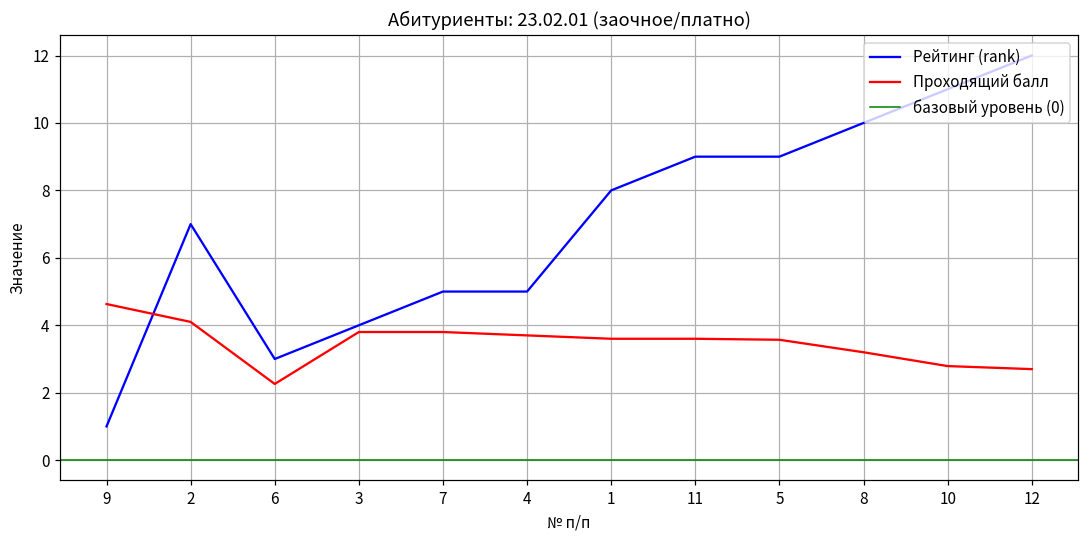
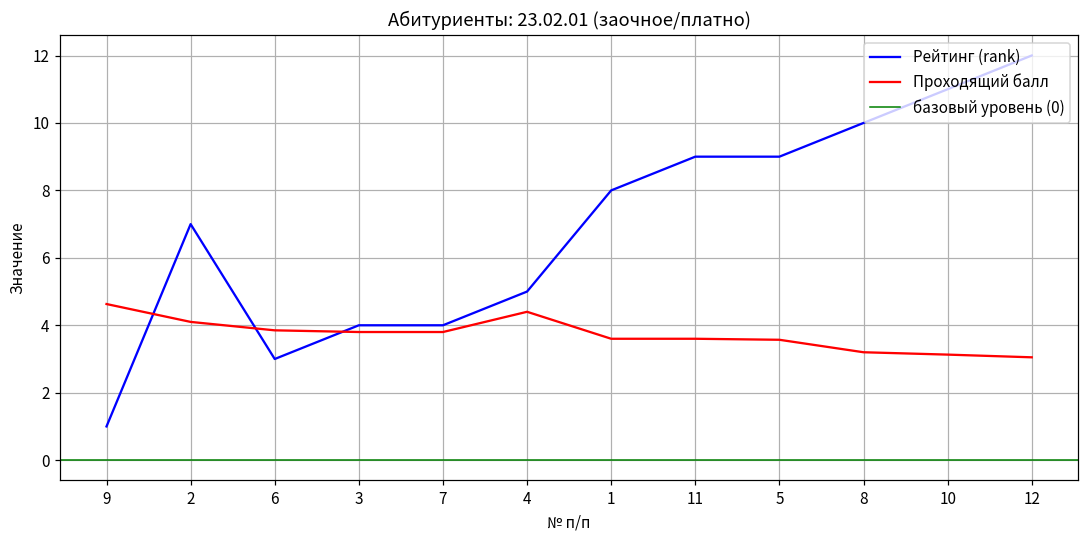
  {
    "Рейтинг (rank)": {
      "9": 1,
      "2": 7,
      "6": 3,
      "3": 4,
-     "7": 5,
+     "7": 4,
      "4": 5,
      "1": 8,
      "11": 9,
      "5": 9,
      "8": 10
    },
    "Проходящий балл": {
      "9": 4.6,
      "2": 4.1,
-     "6": 2.3,
+     "6": 3.9,
      "3": 3.8,
      "7": 3.8,
-     "4": 3.7,
+     "4": 4.4,
      "1": 3.6,
      "11": 3.6,
      "5": 3.6,
      "8": 3.2,
-     "10": 2.8,
-     "12": 2.7
+     "10": 3.1,
+     "12": 3.1
    }
  }
